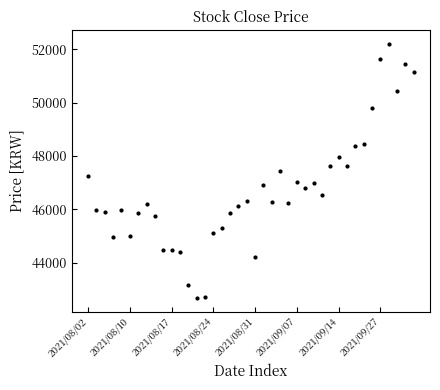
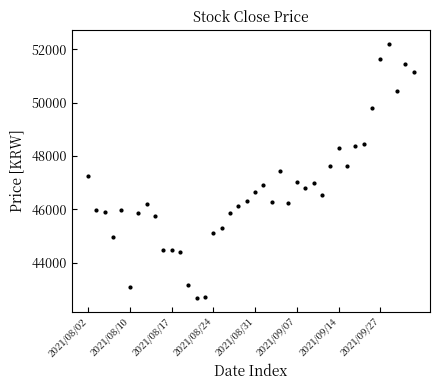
  {
    "2021/08/02": 47200,
-   "2021/08/10": 45000,
+   "2021/08/10": 43100,
    "2021/08/17": 44500,
    "2021/08/24": 45100,
-   "2021/08/31": 44200,
+   "2021/08/31": 46700,
    "2021/09/07": 47000,
-   "2021/09/14": 48000,
+   "2021/09/14": 48300,
    "2021/09/27": 51600
  }
